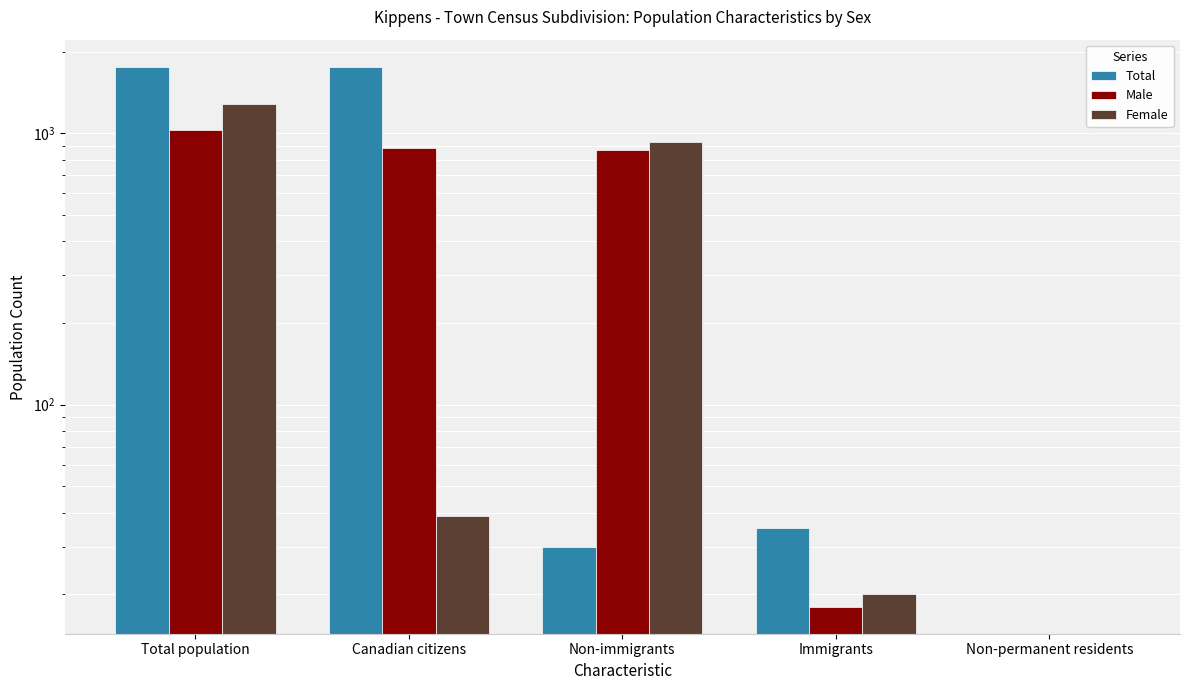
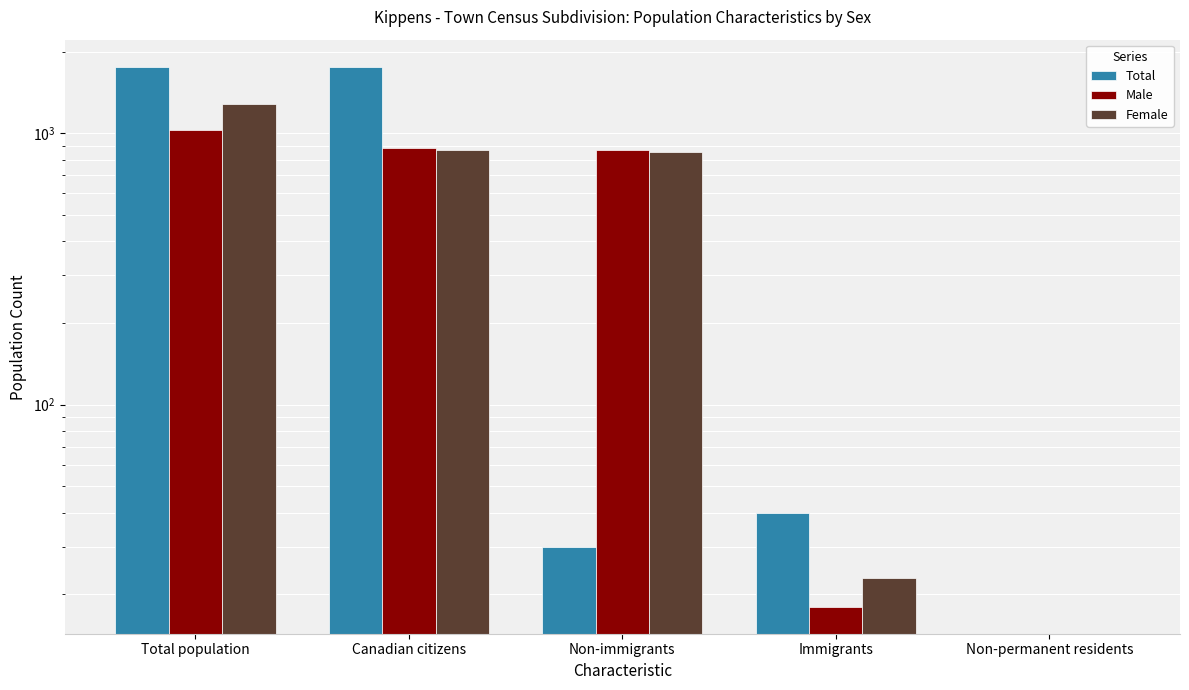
  {
    "Total": {
      "Total population": 1800,
      "Canadian citizens": 1800,
      "Non-immigrants": 30,
-     "Immigrants": 35
+     "Immigrants": 40
    },
    "Male": {
      "Total population": 1030,
      "Canadian citizens": 890,
      "Non-immigrants": 870,
      "Immigrants": 18
    },
    "Female": {
      "Total population": 1300,
-     "Canadian citizens": 39,
-     "Non-immigrants": 930,
-     "Immigrants": 20
+     "Canadian citizens": 870,
+     "Non-immigrants": 850,
+     "Immigrants": 23
    }
  }
